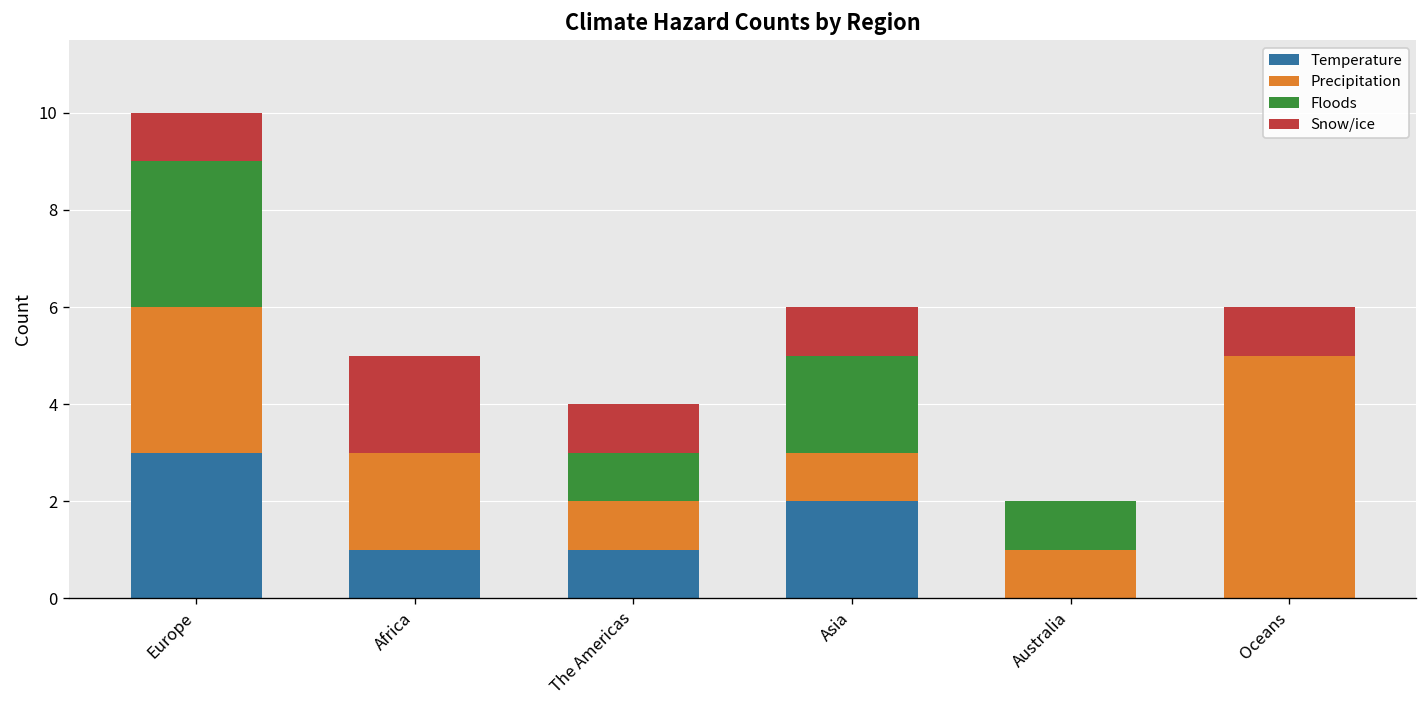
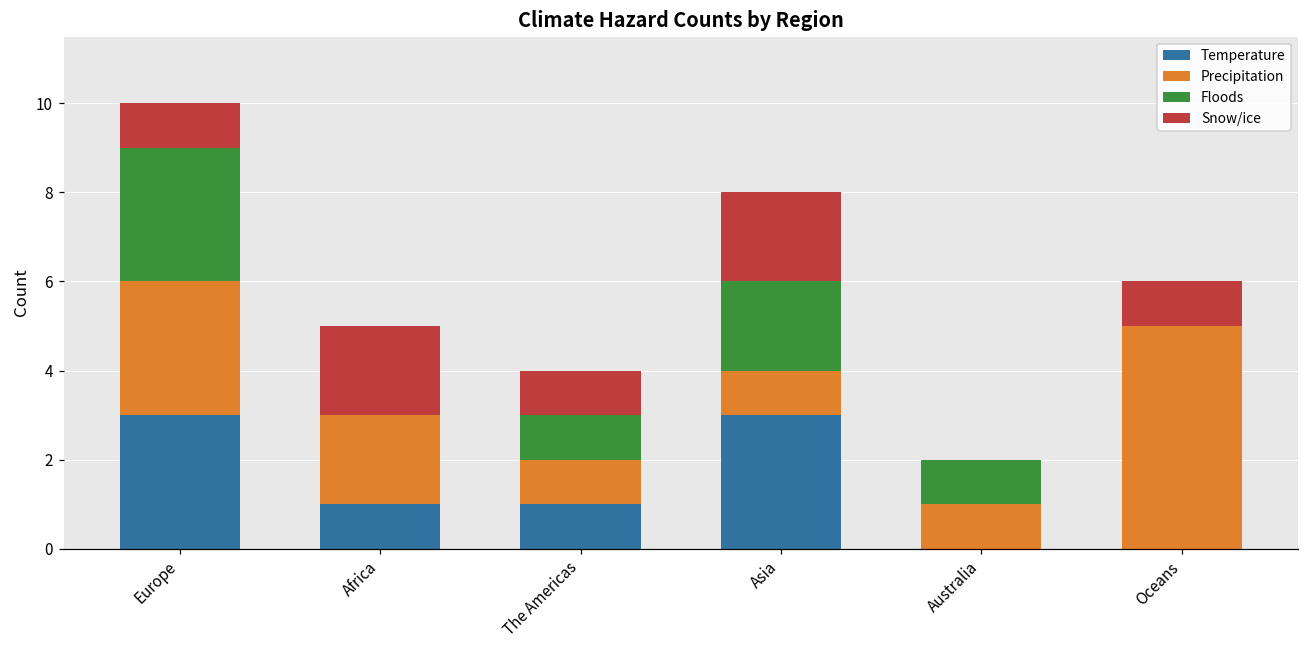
  {
    "Temperature": {
      "Europe": 3,
      "Africa": 1,
      "The Americas": 1,
-     "Asia": 2,
+     "Asia": 3,
      "Australia": 0,
      "Oceans": 0
    },
    "Precipitation": {
      "Europe": 3,
      "Africa": 2,
      "The Americas": 1,
      "Asia": 1,
      "Australia": 1,
      "Oceans": 5
    },
    "Floods": {
      "Europe": 3,
      "Africa": 0,
      "The Americas": 1,
      "Asia": 2,
      "Australia": 1,
      "Oceans": 0
    },
    "Snow/ice": {
      "Europe": 1,
      "Africa": 2,
      "The Americas": 1,
-     "Asia": 1,
+     "Asia": 2,
      "Australia": 0,
      "Oceans": 1
    }
  }
